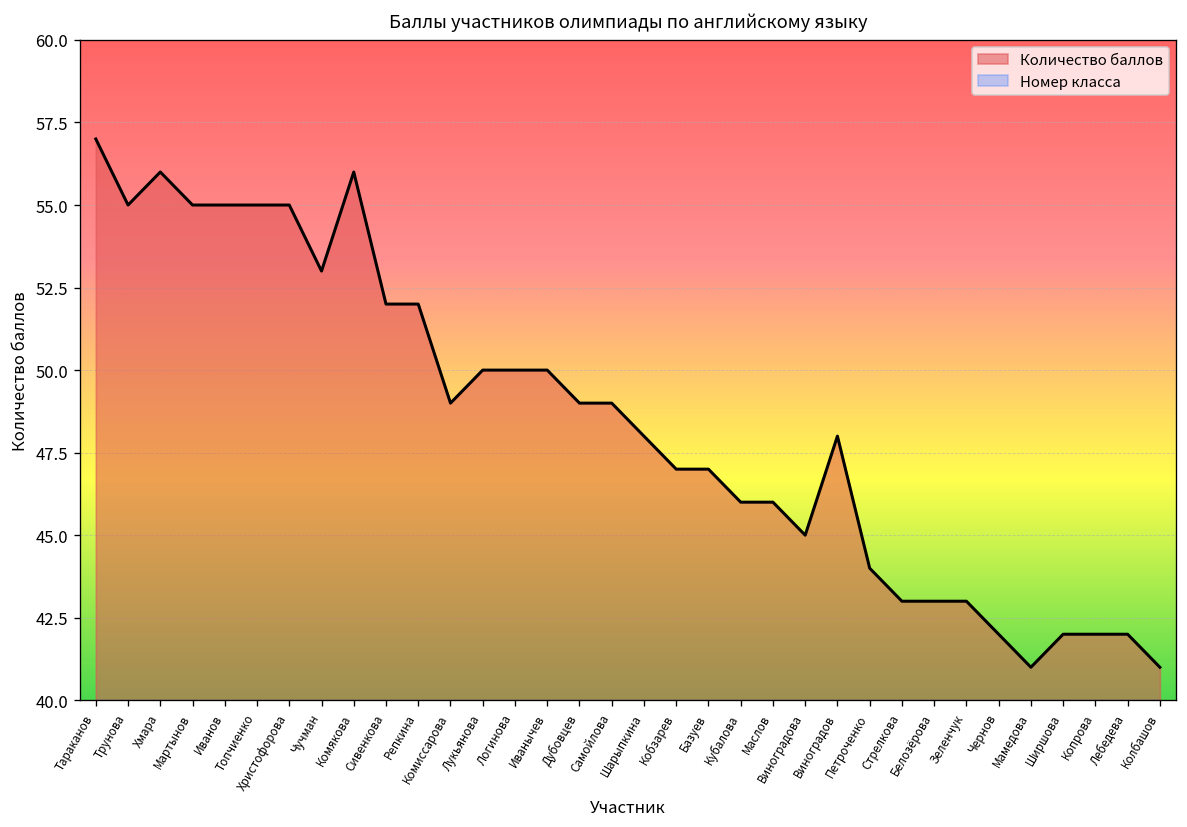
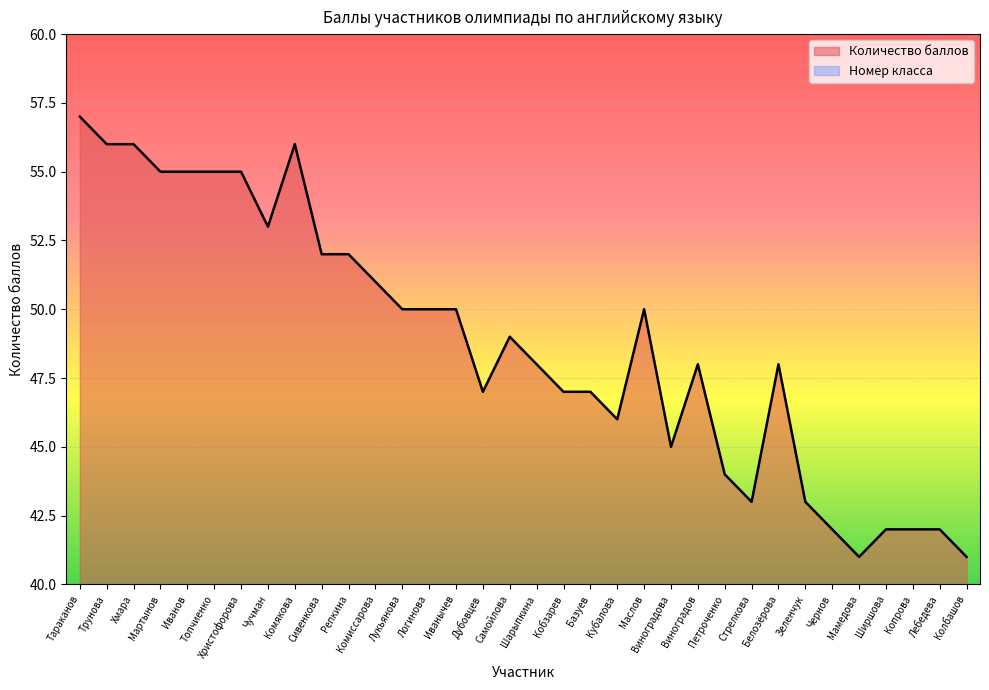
  {
    "Количество баллов": {
      "Тараканов": 57,
-     "Трунова": 55,
+     "Трунова": 56,
      "Хмара": 56,
      "Мартынов": 55,
      "Иванов": 55,
      "Топчиенко": 55,
      "Христофорова": 55,
      "Чучман": 53,
      "Комякова": 56,
      "Сивенкова": 52,
      "Репкина": 52,
-     "Комиссарова": 49,
+     "Комиссарова": 51,
      "Лукьянова": 50,
      "Логинова": 50,
      "Иванычев": 50,
-     "Дубовцев": 49,
+     "Дубовцев": 47,
      "Самойлова": 49,
      "Шарыпкина": 48,
      "Кобзарев": 47,
      "Базуев": 47,
      "Кубалова": 46,
-     "Маслов": 46,
+     "Маслов": 50,
      "Виноградова": 45,
      "Виноградов": 48,
      "Петроченко": 44,
      "Стрелкова": 43,
-     "Белозёрова": 43,
+     "Белозёрова": 48,
      "Зеленчук": 43,
      "Чернов": 42,
      "Мамедова": 41,
      "Ширшова": 42,
      "Копрова": 42,
      "Лебедева": 42,
      "Колбашов": 41
    },
    "Номер класса": {
      "Тараканов": 40,
      "Трунова": 40,
      "Хмара": 40,
      "Мартынов": 40,
      "Иванов": 40,
      "Топчиенко": 40,
      "Христофорова": 40,
      "Чучман": 40,
      "Комякова": 40,
      "Сивенкова": 40,
      "Репкина": 40,
      "Комиссарова": 40,
      "Лукьянова": 40,
      "Логинова": 40,
      "Иванычев": 40,
      "Дубовцев": 40,
      "Самойлова": 40,
      "Шарыпкина": 40,
      "Кобзарев": 40,
      "Базуев": 40,
      "Кубалова": 40,
      "Маслов": 40,
      "Виноградова": 40,
      "Виноградов": 40,
      "Петроченко": 40,
      "Стрелкова": 40,
      "Белозёрова": 40,
      "Зеленчук": 40,
      "Чернов": 40,
      "Мамедова": 40,
      "Ширшова": 40,
      "Копрова": 40,
      "Лебедева": 40,
      "Колбашов": 40
    }
  }
